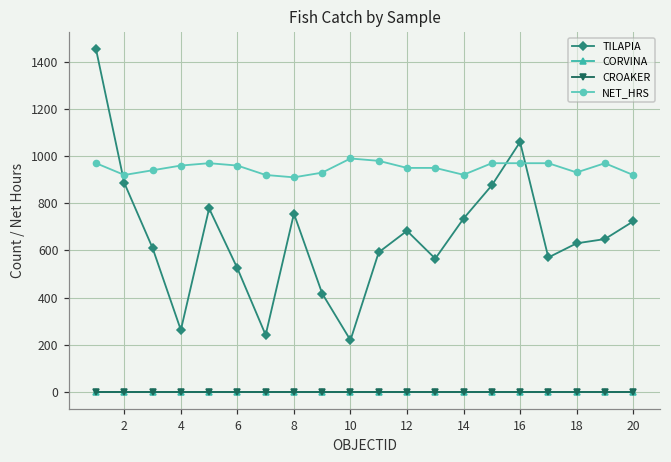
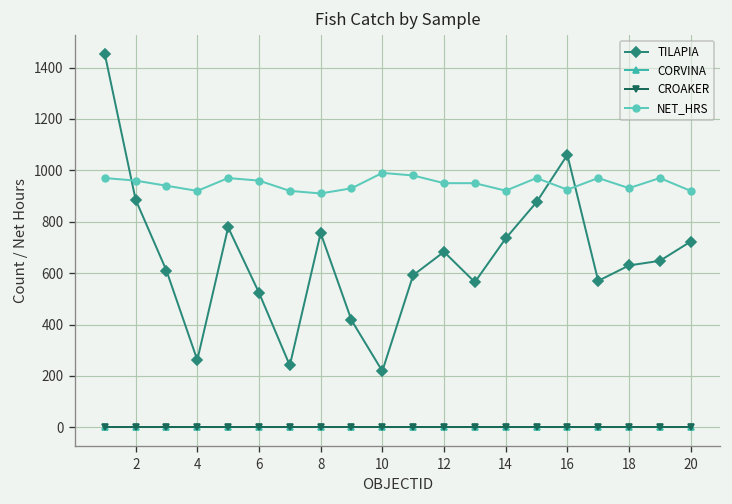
  {
    "NET_HRS": {
-     "2": 920,
-     "4": 960,
+     "2": 960,
+     "4": 920,
      "6": 960,
      "8": 910,
      "10": 990,
      "12": 950,
      "14": 920,
-     "16": 970,
+     "16": 920,
      "18": 930,
      "20": 920
    }
  }
